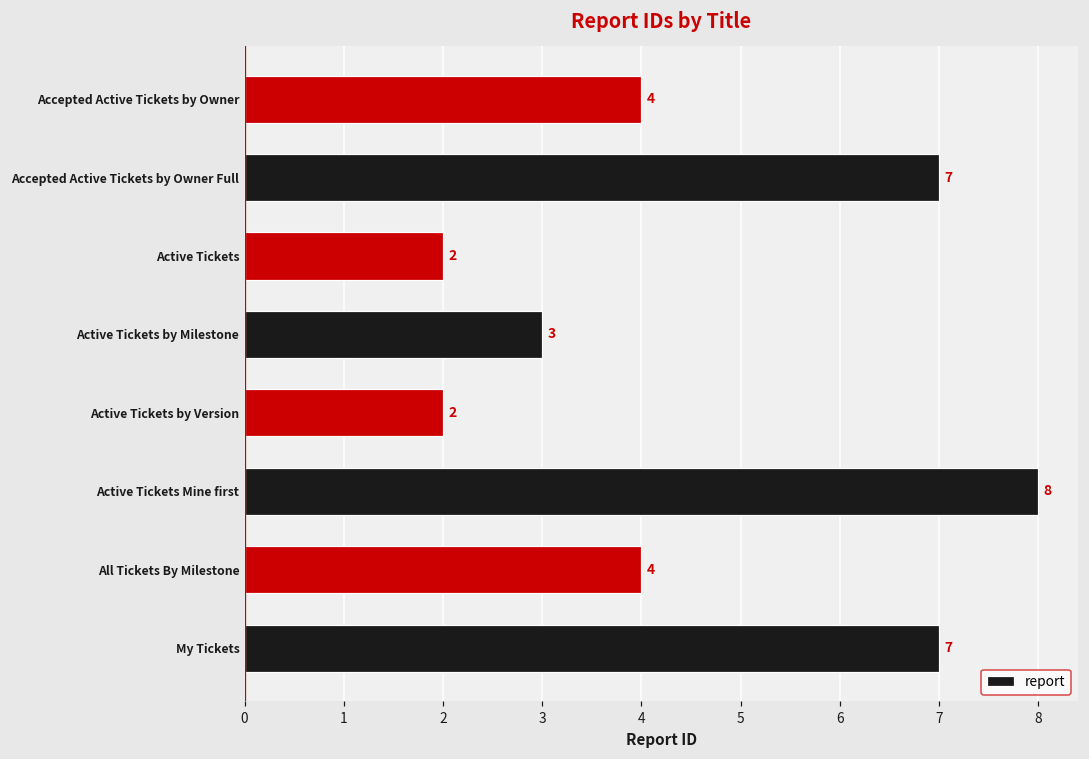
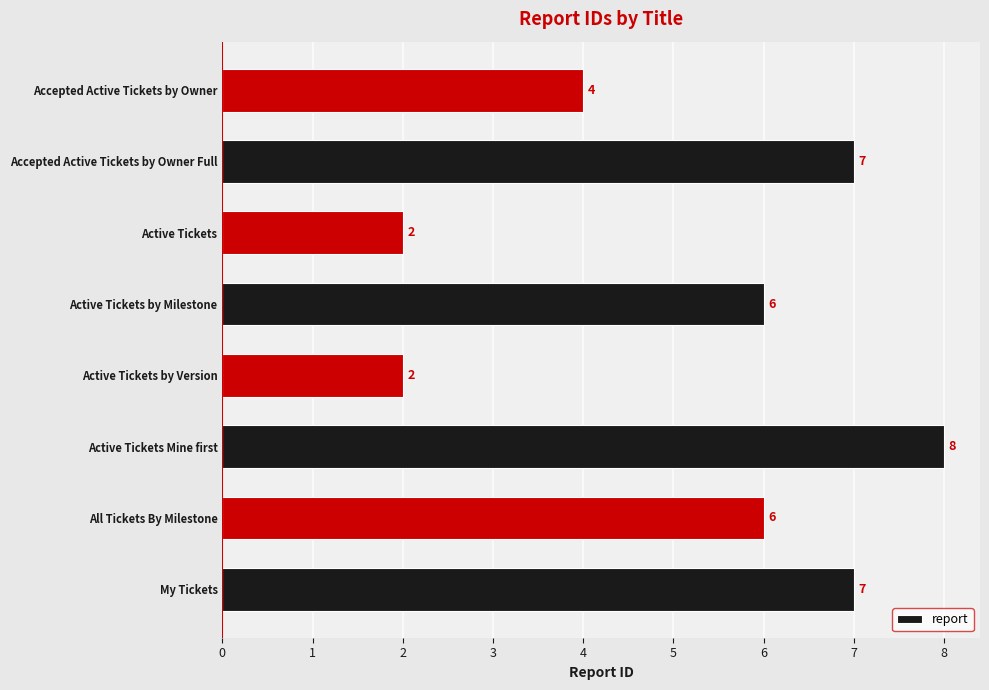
  {
    "Accepted Active Tickets by Owner": 4,
    "Accepted Active Tickets by Owner Full": 7,
    "Active Tickets": 2,
-   "Active Tickets by Milestone": 3,
+   "Active Tickets by Milestone": 6,
    "Active Tickets by Version": 2,
    "Active Tickets Mine first": 8,
-   "All Tickets By Milestone": 4,
+   "All Tickets By Milestone": 6,
    "My Tickets": 7
  }
